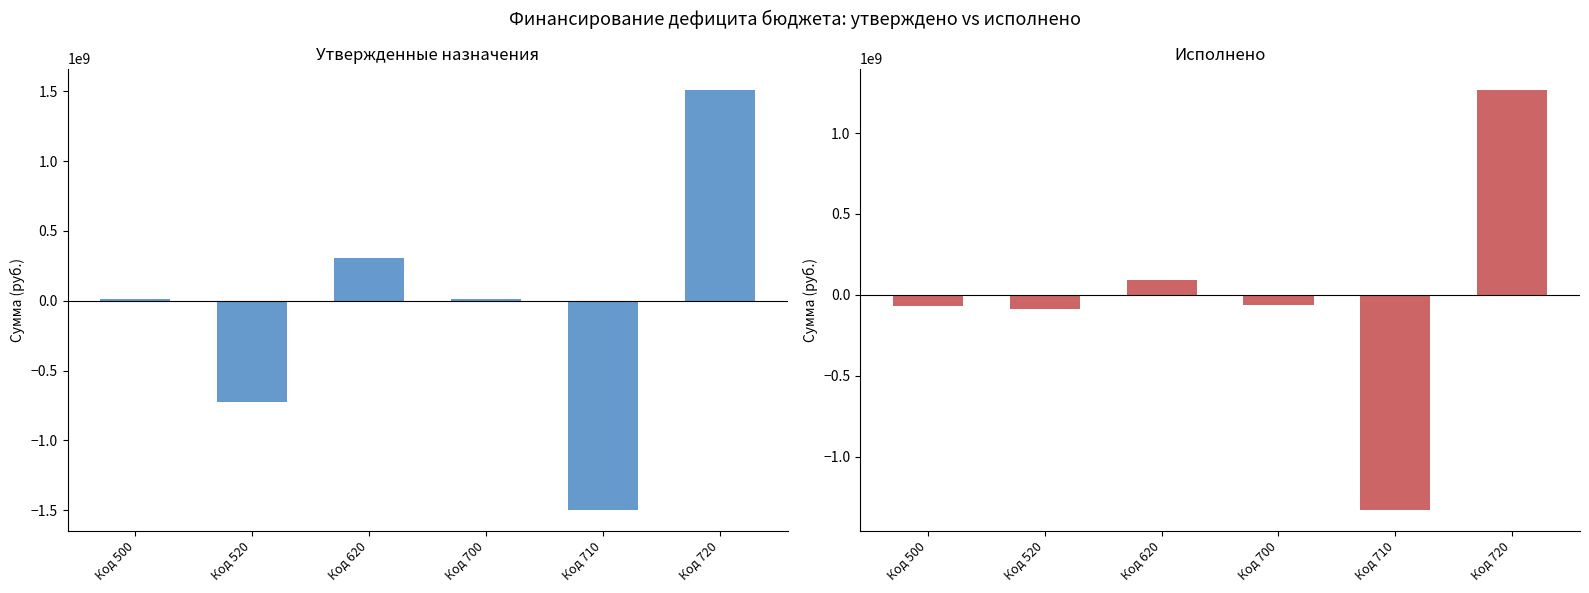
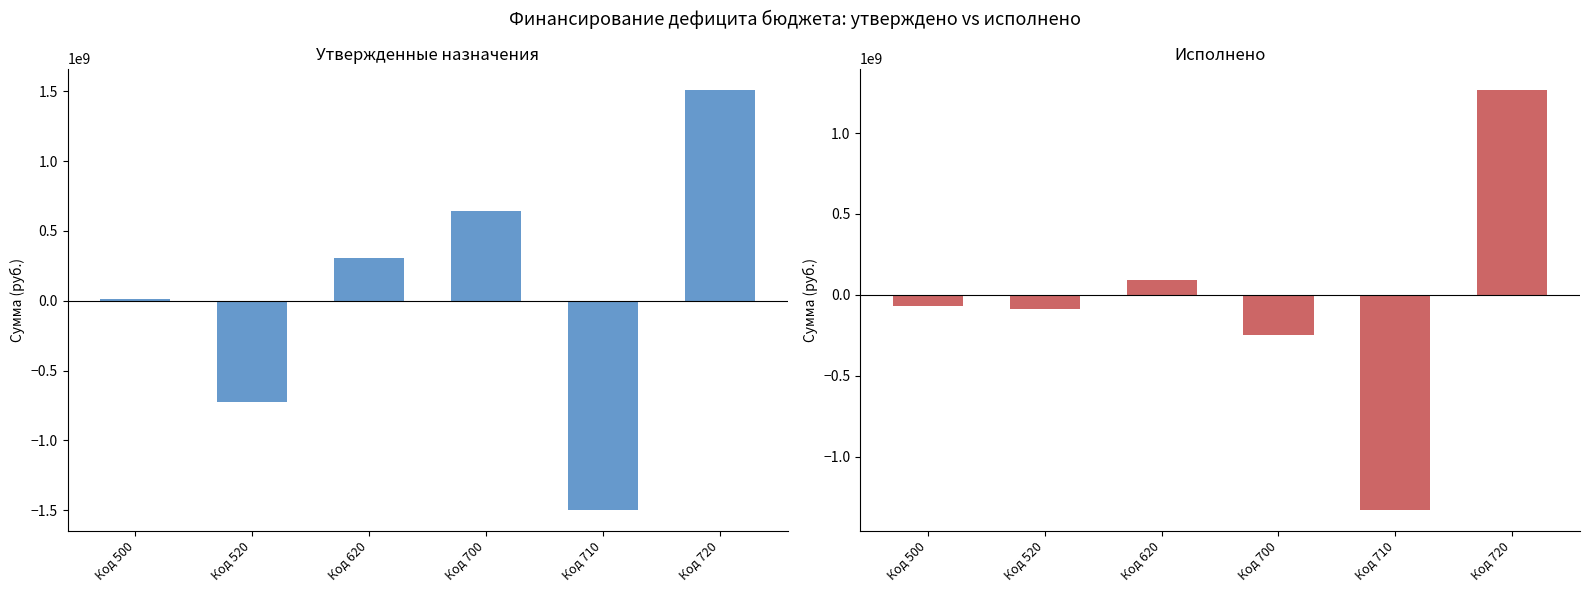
  {
    "Утвержденные назначения": {
      "Код 520": -720000000,
      "Код 620": 310000000,
-     "Код 700": 20000000,
+     "Код 700": 640000000,
      "Код 710": -1500000000,
      "Код 720": 1510000000
    },
    "Исполнено": {
      "Код 500": -70000000,
      "Код 520": -80000000,
      "Код 620": 90000000,
-     "Код 700": -60000000,
+     "Код 700": -250000000,
      "Код 710": -1330000000,
      "Код 720": 1270000000
    }
  }
